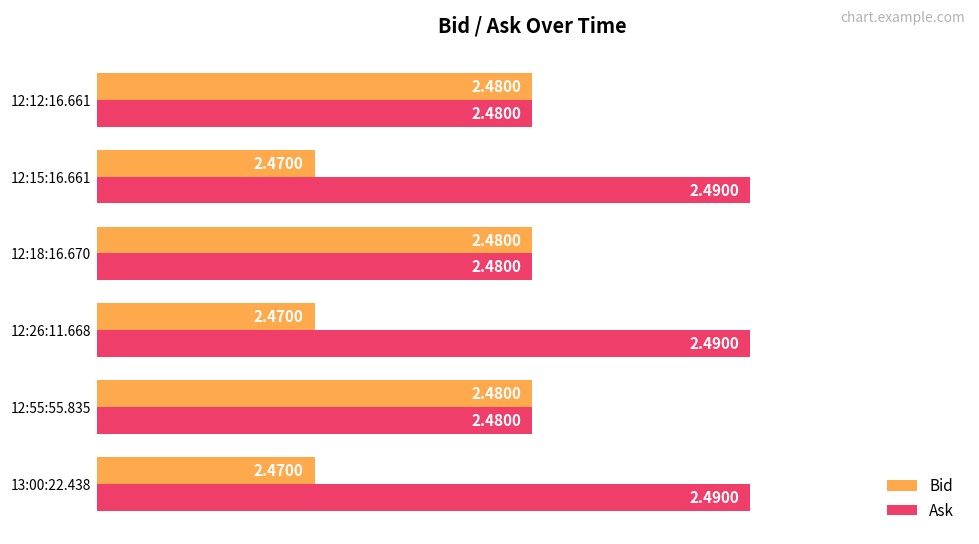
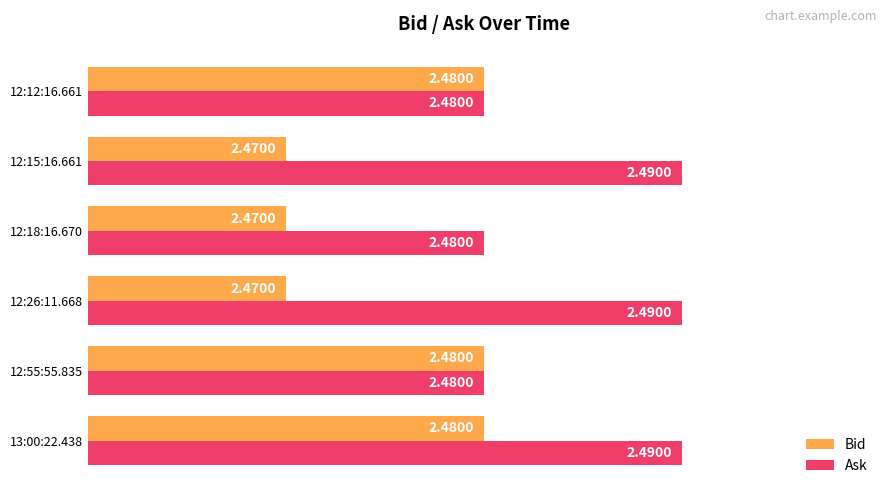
  {
    "Bid": {
      "12:12:16.661": 2.4800,
      "12:15:16.661": 2.4700,
-     "12:18:16.670": 2.4800,
+     "12:18:16.670": 2.4700,
      "12:26:11.668": 2.4700,
      "12:55:55.835": 2.4800,
-     "13:00:22.438": 2.4700
+     "13:00:22.438": 2.4800
    },
    "Ask": {
      "12:12:16.661": 2.4800,
      "12:15:16.661": 2.4900,
      "12:18:16.670": 2.4800,
      "12:26:11.668": 2.4900,
      "12:55:55.835": 2.4800,
      "13:00:22.438": 2.4900
    }
  }
